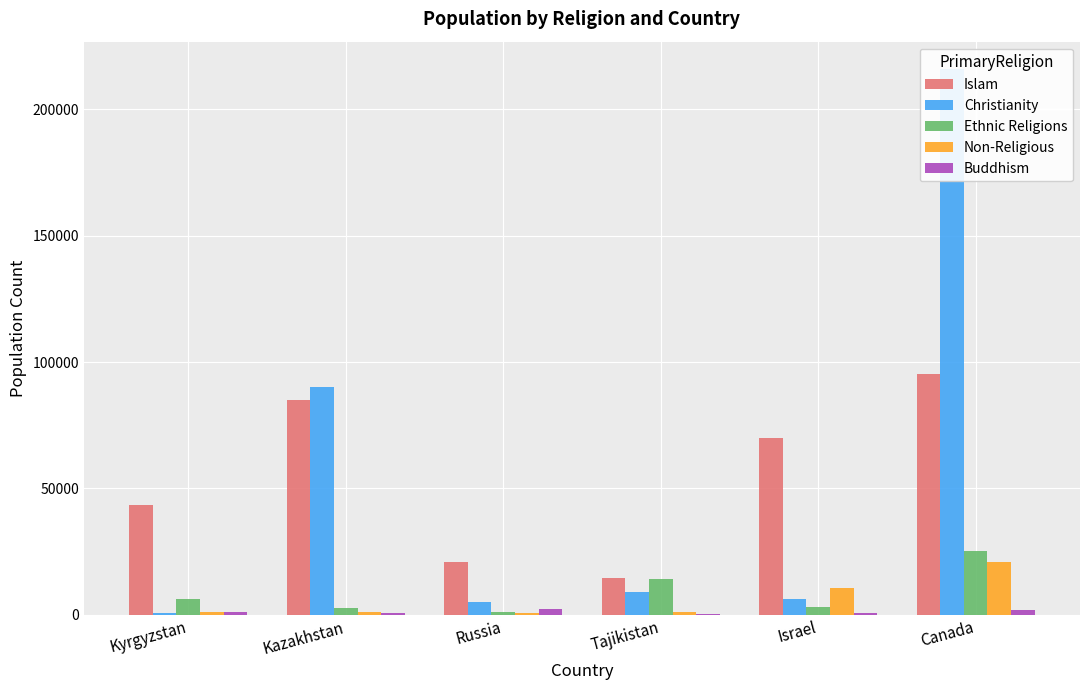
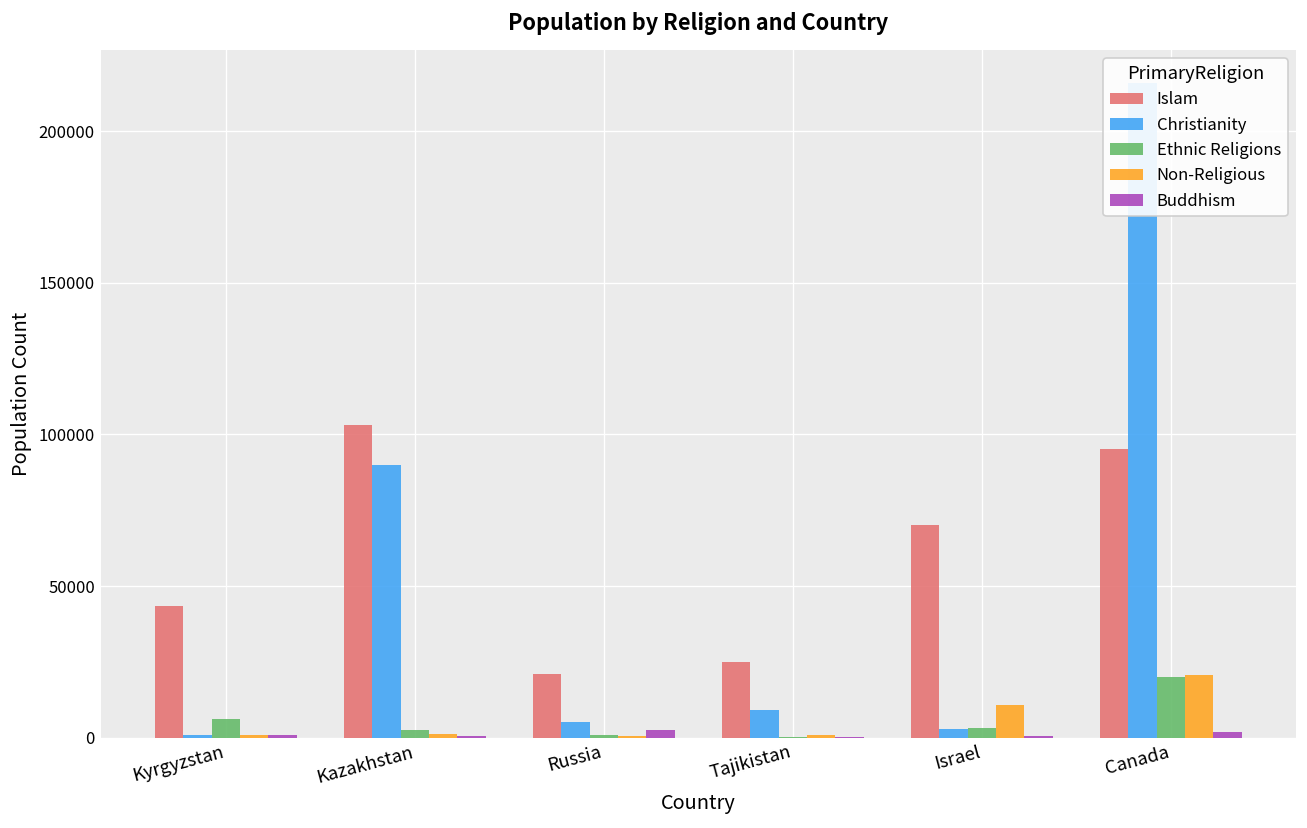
  {
    "Islam": {
      "Kyrgyzstan": 43000,
-     "Kazakhstan": 85000,
+     "Kazakhstan": 103000,
      "Russia": 21000,
-     "Tajikistan": 15000,
+     "Tajikistan": 25000,
      "Israel": 70000,
      "Canada": 95000
    },
    "Christianity": {
      "Kazakhstan": 90000,
      "Russia": 5000,
      "Tajikistan": 9000,
-     "Israel": 6000
+     "Israel": 3000
    },
    "Ethnic Religions": {
      "Kyrgyzstan": 6000,
      "Kazakhstan": 3000,
-     "Tajikistan": 14000,
+     "Tajikistan": 0,
      "Israel": 3000,
-     "Canada": 25000
+     "Canada": 20000
    },
    "Non-Religious": {
      "Kyrgyzstan": 1000,
      "Kazakhstan": 1000,
      "Tajikistan": 1000,
      "Israel": 11000,
      "Canada": 21000
    },
    "Buddhism": {
      "Kyrgyzstan": 1000,
      "Russia": 2000,
      "Canada": 2000
    }
  }
